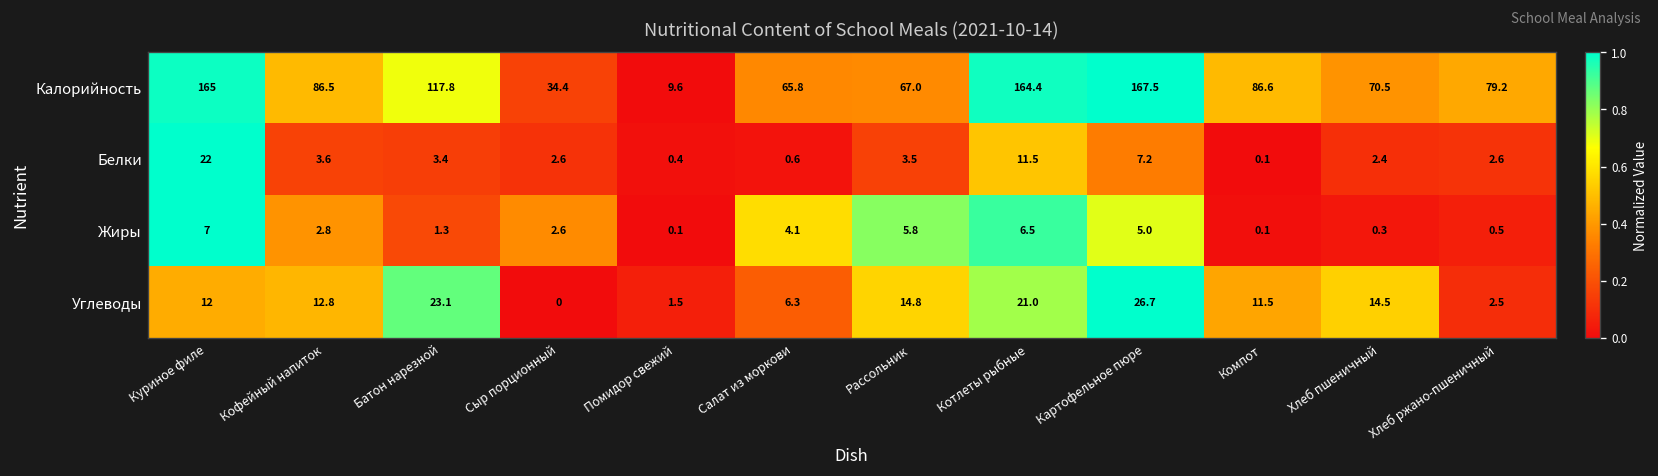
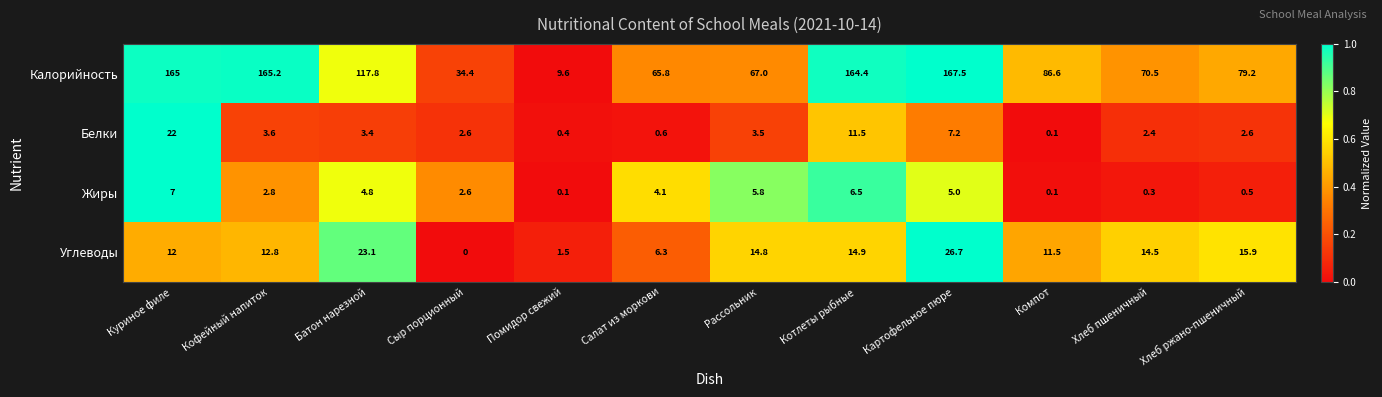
  {
    "Калорийность": {
      "Куриное филе": 165,
-     "Кофейный напиток": 86.5,
+     "Кофейный напиток": 165.2,
      "Батон нарезной": 117.8,
      "Сыр порционный": 34.4,
      "Помидор свежий": 9.6,
      "Салат из моркови": 65.8,
      "Рассольник": 67.0,
      "Котлеты рыбные": 164.4,
      "Картофельное пюре": 167.5,
      "Компот": 86.6,
      "Хлеб пшеничный": 70.5,
      "Хлеб ржано-пшеничный": 79.2
    },
    "Белки": {
      "Куриное филе": 22,
      "Кофейный напиток": 3.6,
      "Батон нарезной": 3.4,
      "Сыр порционный": 2.6,
      "Помидор свежий": 0.4,
      "Салат из моркови": 0.6,
      "Рассольник": 3.5,
      "Котлеты рыбные": 11.5,
      "Картофельное пюре": 7.2,
      "Компот": 0.1,
      "Хлеб пшеничный": 2.4,
      "Хлеб ржано-пшеничный": 2.6
    },
    "Жиры": {
      "Куриное филе": 7,
      "Кофейный напиток": 2.8,
-     "Батон нарезной": 1.3,
+     "Батон нарезной": 4.8,
      "Сыр порционный": 2.6,
      "Помидор свежий": 0.1,
      "Салат из моркови": 4.1,
      "Рассольник": 5.8,
      "Котлеты рыбные": 6.5,
      "Картофельное пюре": 5.0,
      "Компот": 0.1,
      "Хлеб пшеничный": 0.3,
      "Хлеб ржано-пшеничный": 0.5
    },
    "Углеводы": {
      "Куриное филе": 12,
      "Кофейный напиток": 12.8,
      "Батон нарезной": 23.1,
      "Сыр порционный": 0,
      "Помидор свежий": 1.5,
      "Салат из моркови": 6.3,
      "Рассольник": 14.8,
-     "Котлеты рыбные": 21.0,
+     "Котлеты рыбные": 14.9,
      "Картофельное пюре": 26.7,
      "Компот": 11.5,
      "Хлеб пшеничный": 14.5,
-     "Хлеб ржано-пшеничный": 2.5
+     "Хлеб ржано-пшеничный": 15.9
    }
  }
